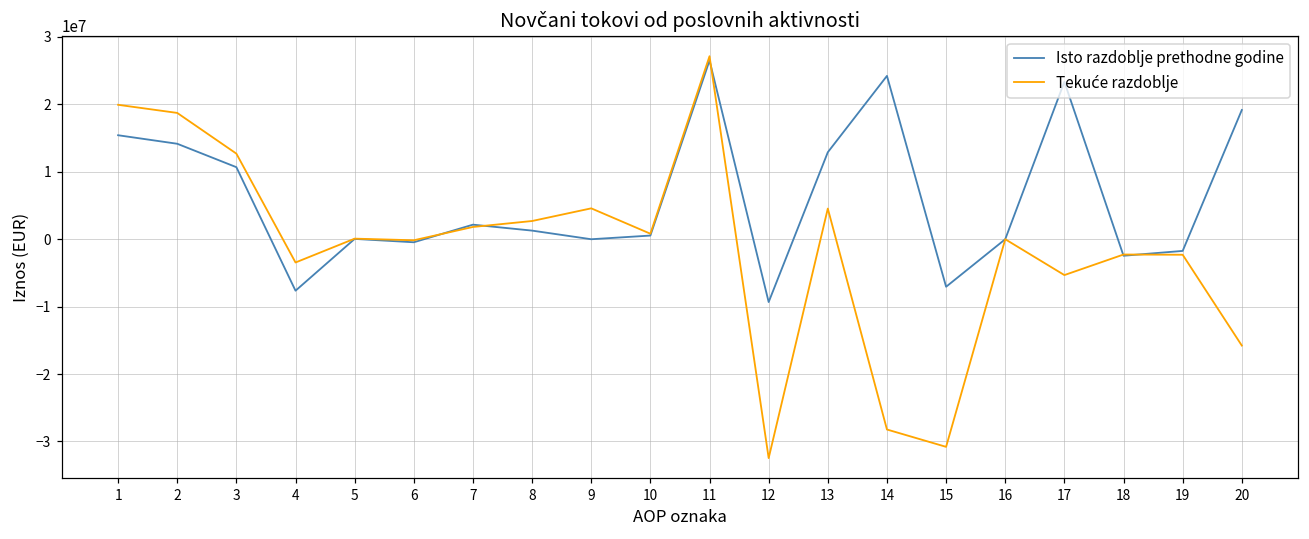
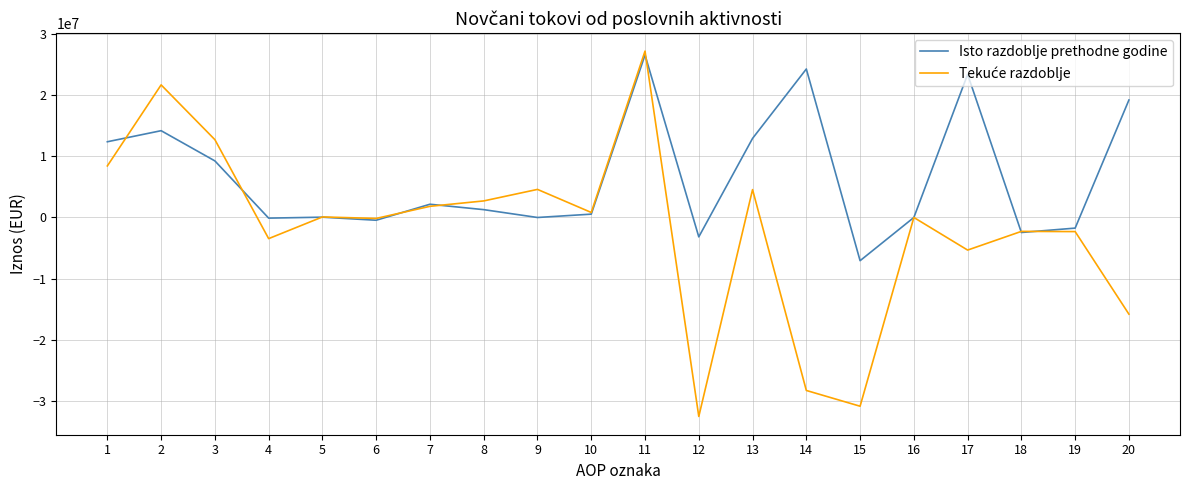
  {
    "Isto razdoblje prethodne godine": {
-     "1": 15000000,
+     "1": 12000000,
      "2": 14000000,
-     "3": 11000000,
-     "4": -8000000,
+     "3": 9000000,
+     "4": 0,
      "8": 1000000,
      "9": 0,
      "11": 27000000,
-     "12": -9000000,
+     "12": -3000000,
      "13": 13000000,
      "14": 24000000,
      "15": -7000000,
      "19": -2000000,
      "20": 19000000
    },
    "Tekuće razdoblje": {
-     "1": 20000000,
-     "2": 19000000,
+     "1": 8000000,
+     "2": 22000000,
      "3": 13000000,
      "4": -3000000,
      "8": 3000000,
      "9": 5000000,
      "11": 27000000,
      "12": -32000000,
      "13": 5000000,
      "14": -28000000,
      "15": -31000000,
      "17": -5000000,
      "19": -2000000,
      "20": -16000000
    }
  }
